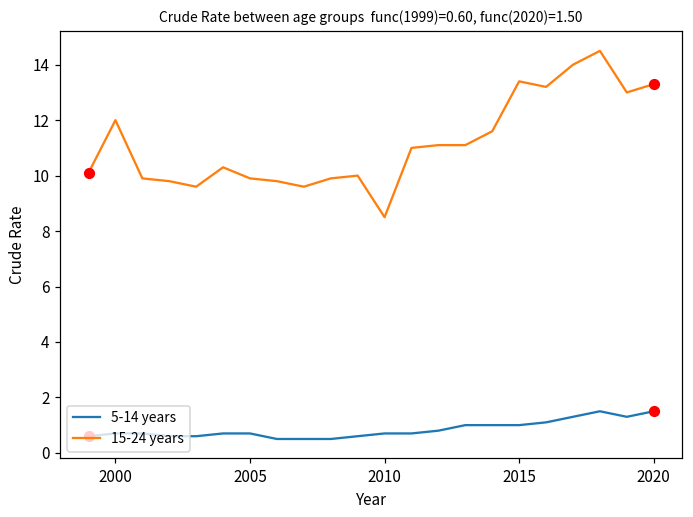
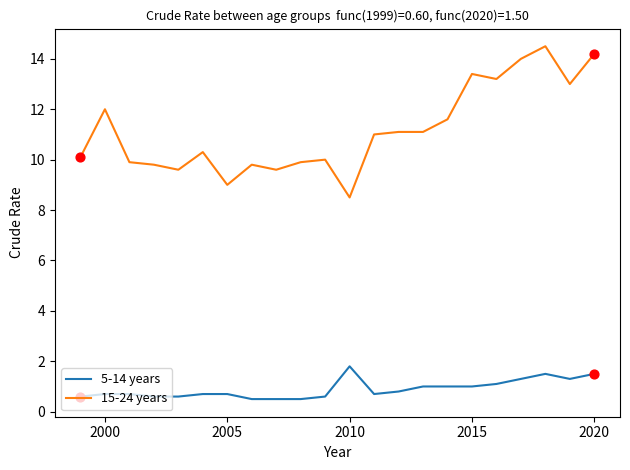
  {
    "5-14 years": {
      "2005": 0.7,
-     "2010": 0.7,
+     "2010": 1.8,
      "2015": 1.0
    },
    "15-24 years": {
      "2000": 12.0,
-     "2005": 9.9,
+     "2005": 9.0,
      "2010": 8.5,
      "2015": 13.4,
-     "2020": 13.3
+     "2020": 14.2
    }
  }
